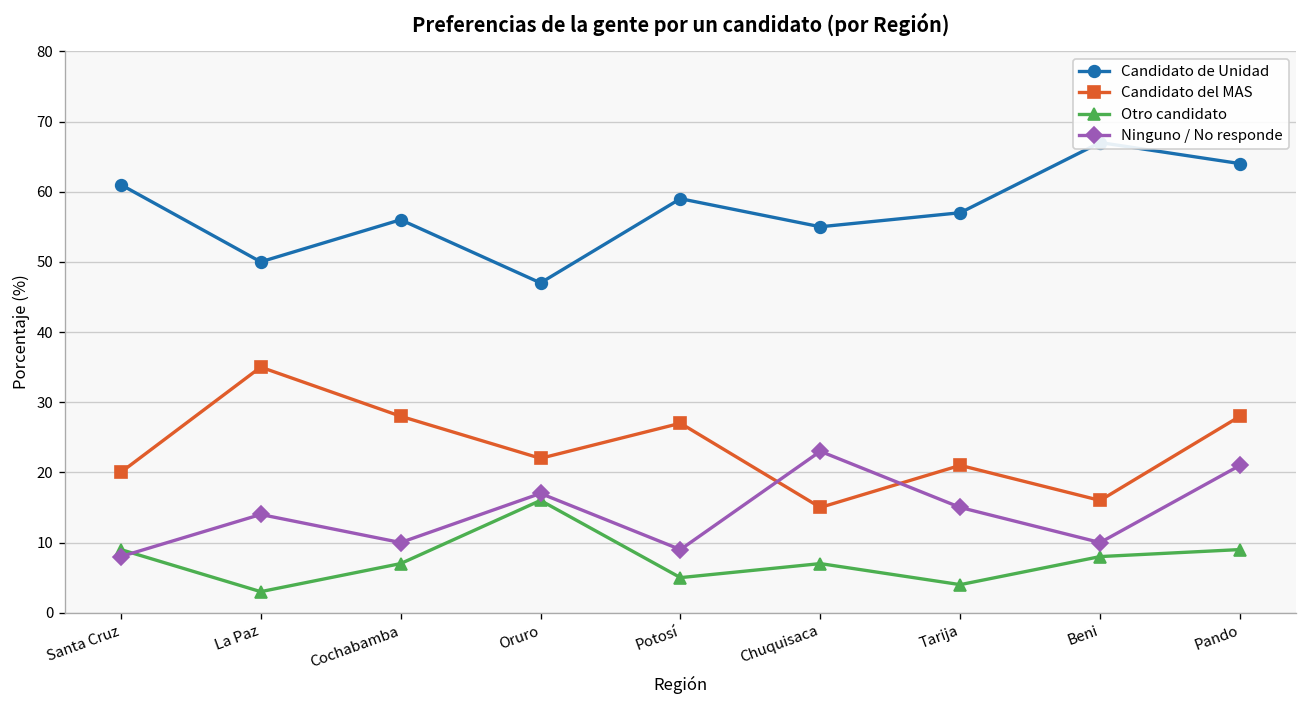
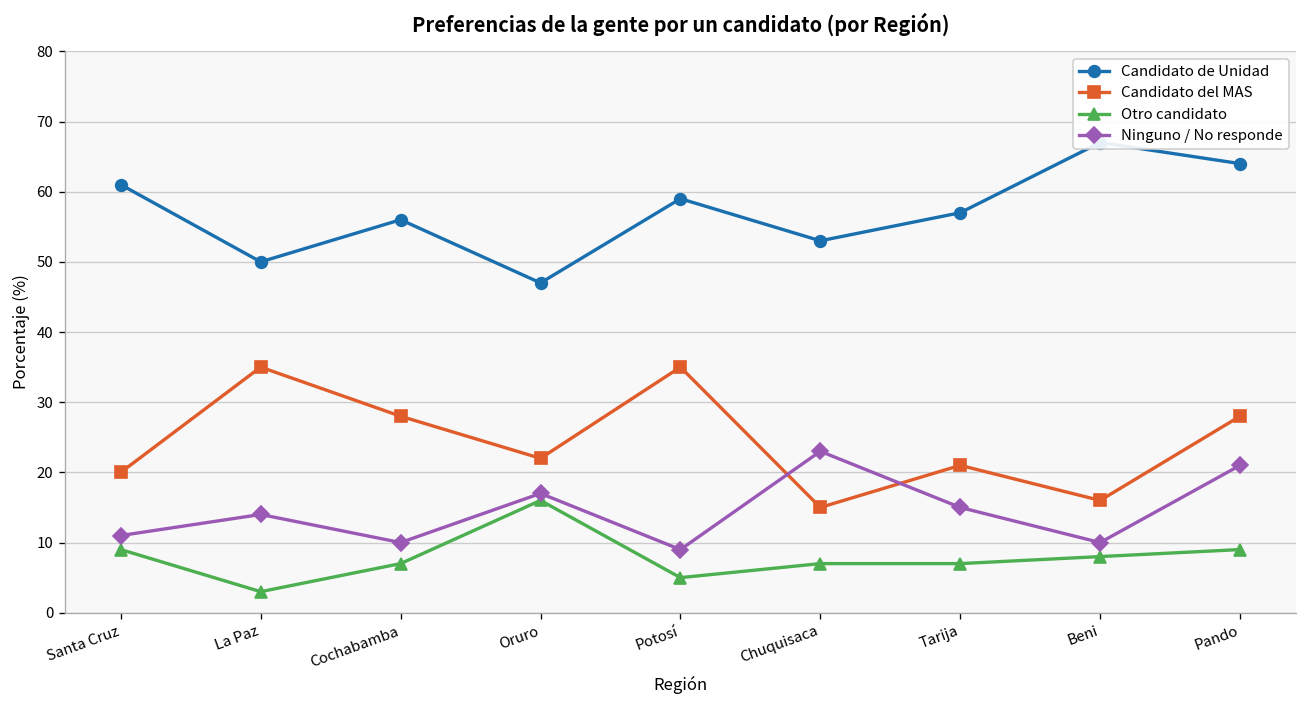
  {
    "Candidato de Unidad": {
      "Santa Cruz": 61,
      "La Paz": 50,
      "Cochabamba": 56,
      "Oruro": 47,
      "Potosí": 59,
-     "Chuquisaca": 55,
+     "Chuquisaca": 53,
      "Tarija": 57,
      "Pando": 64
    },
    "Candidato del MAS": {
      "Santa Cruz": 20,
      "La Paz": 35,
      "Cochabamba": 28,
      "Oruro": 22,
-     "Potosí": 27,
+     "Potosí": 35,
      "Chuquisaca": 15,
      "Tarija": 21,
      "Beni": 16,
      "Pando": 28
    },
    "Otro candidato": {
      "Santa Cruz": 9,
      "La Paz": 3,
      "Cochabamba": 7,
      "Oruro": 16,
      "Potosí": 5,
      "Chuquisaca": 7,
-     "Tarija": 4,
+     "Tarija": 7,
      "Beni": 8,
      "Pando": 9
    },
    "Ninguno / No responde": {
-     "Santa Cruz": 8,
+     "Santa Cruz": 11,
      "La Paz": 14,
      "Cochabamba": 10,
      "Oruro": 17,
      "Potosí": 9,
      "Chuquisaca": 23,
      "Tarija": 15,
      "Beni": 10,
      "Pando": 21
    }
  }
